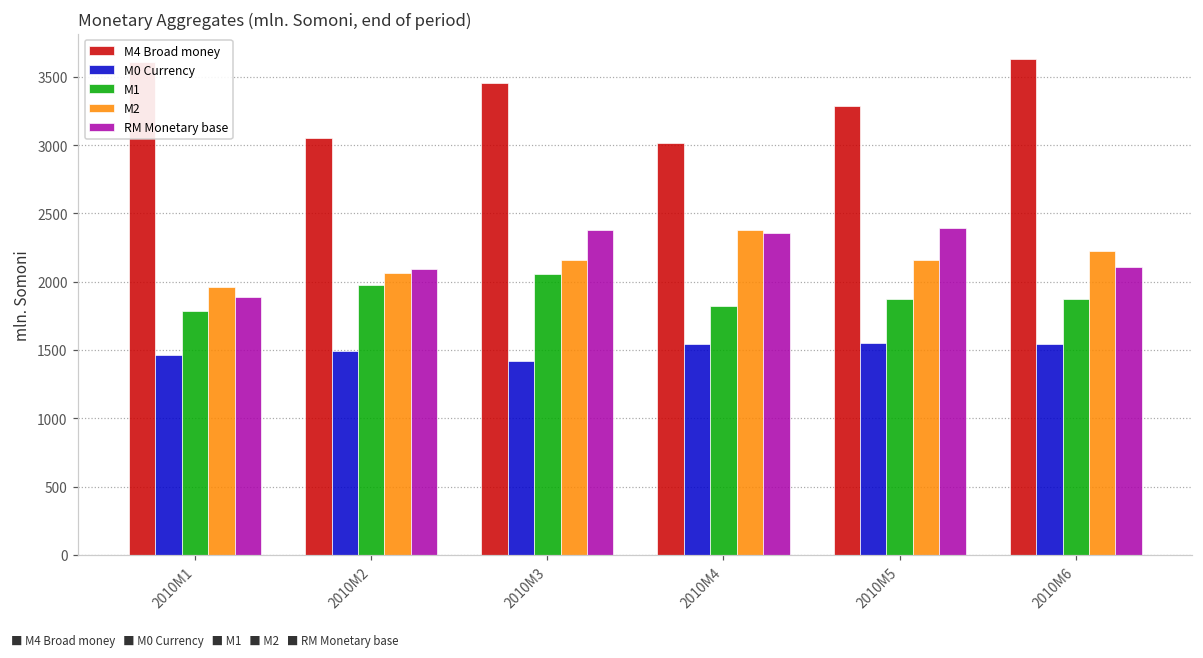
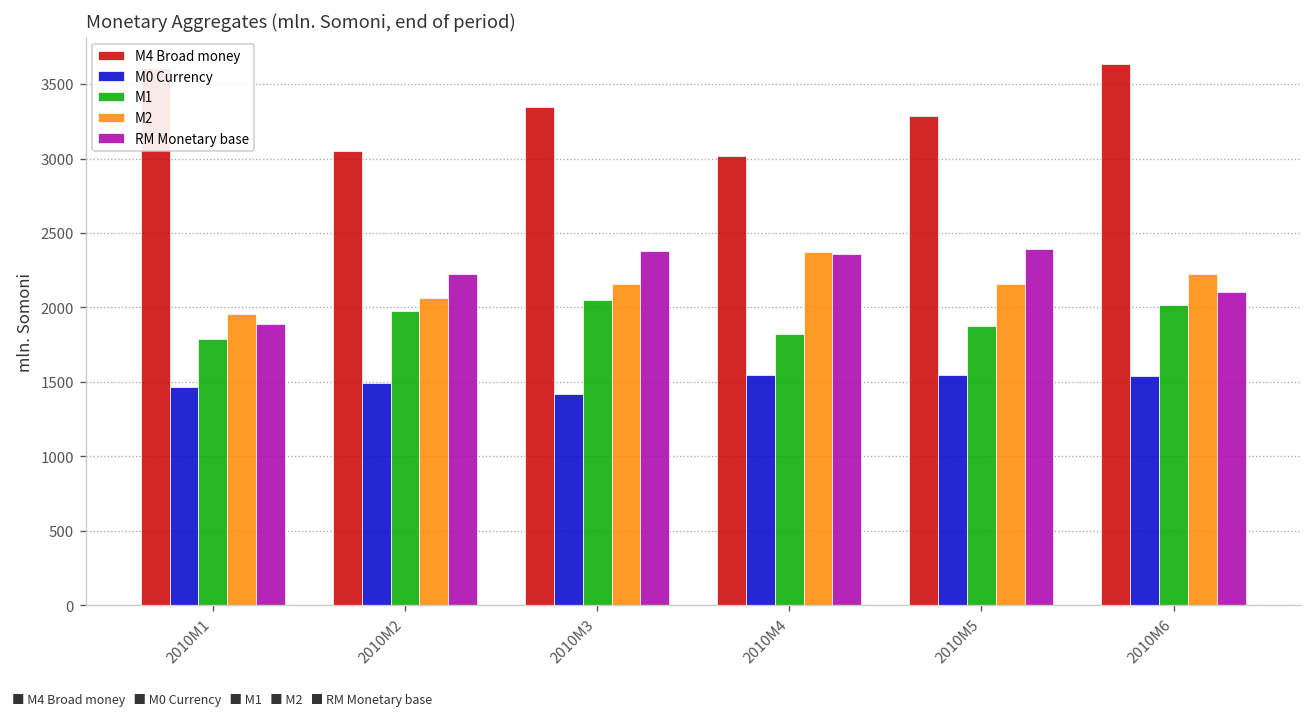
  {
    "M4 Broad money": {
      "2010M2": 3050,
-     "2010M3": 3450,
+     "2010M3": 3340,
      "2010M4": 3020,
      "2010M5": 3280,
      "2010M6": 3630
    },
    "M0 Currency": {
      "2010M1": 1470,
      "2010M2": 1490,
      "2010M3": 1420,
      "2010M4": 1550,
      "2010M5": 1550,
      "2010M6": 1540
    },
    "M1": {
      "2010M1": 1790,
      "2010M2": 1980,
      "2010M3": 2050,
      "2010M4": 1820,
      "2010M5": 1870,
-     "2010M6": 1880
+     "2010M6": 2020
    },
    "M2": {
      "2010M1": 1960,
      "2010M2": 2070,
      "2010M3": 2160,
      "2010M4": 2380,
      "2010M5": 2160,
      "2010M6": 2220
    },
    "RM Monetary base": {
      "2010M1": 1890,
-     "2010M2": 2090,
+     "2010M2": 2230,
      "2010M3": 2380,
      "2010M4": 2360,
      "2010M5": 2400,
      "2010M6": 2100
    }
  }
